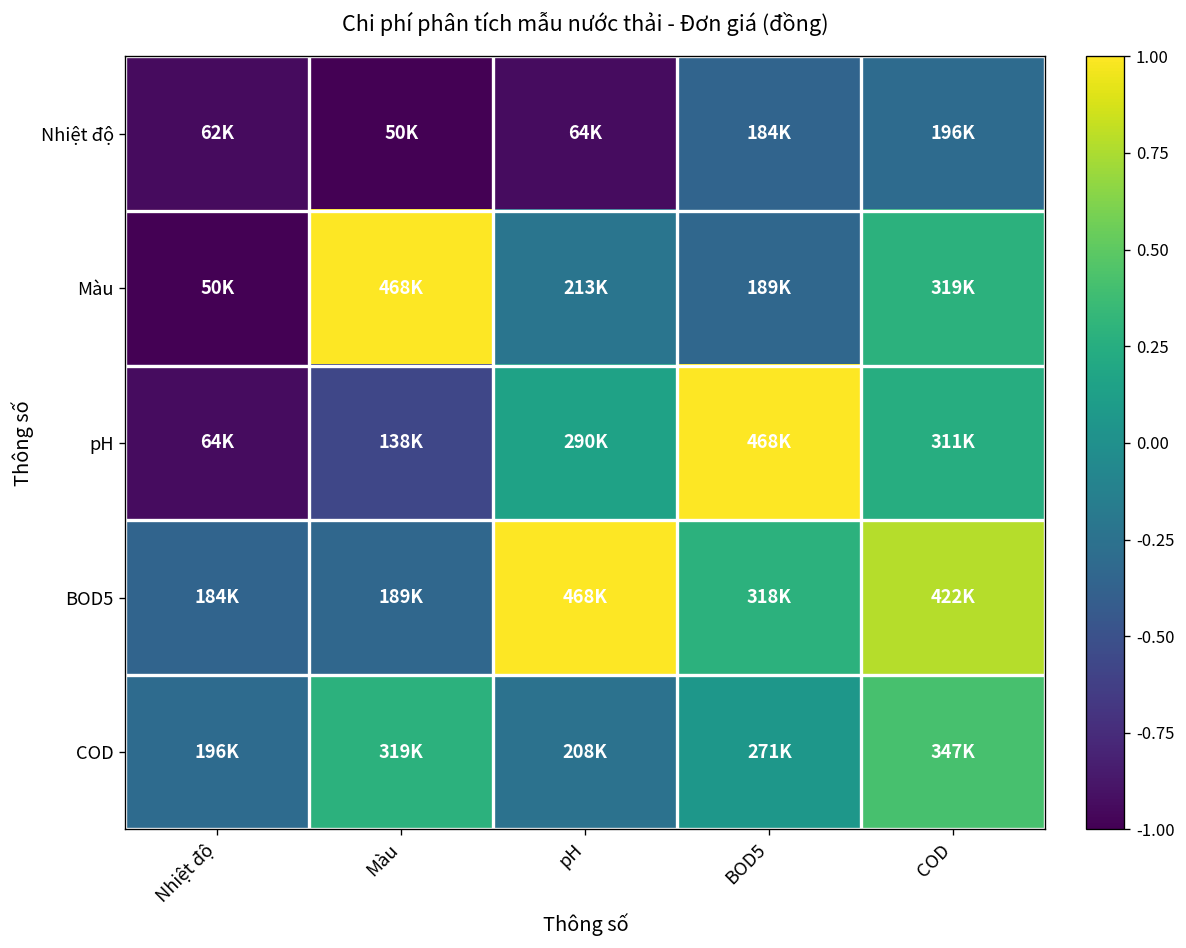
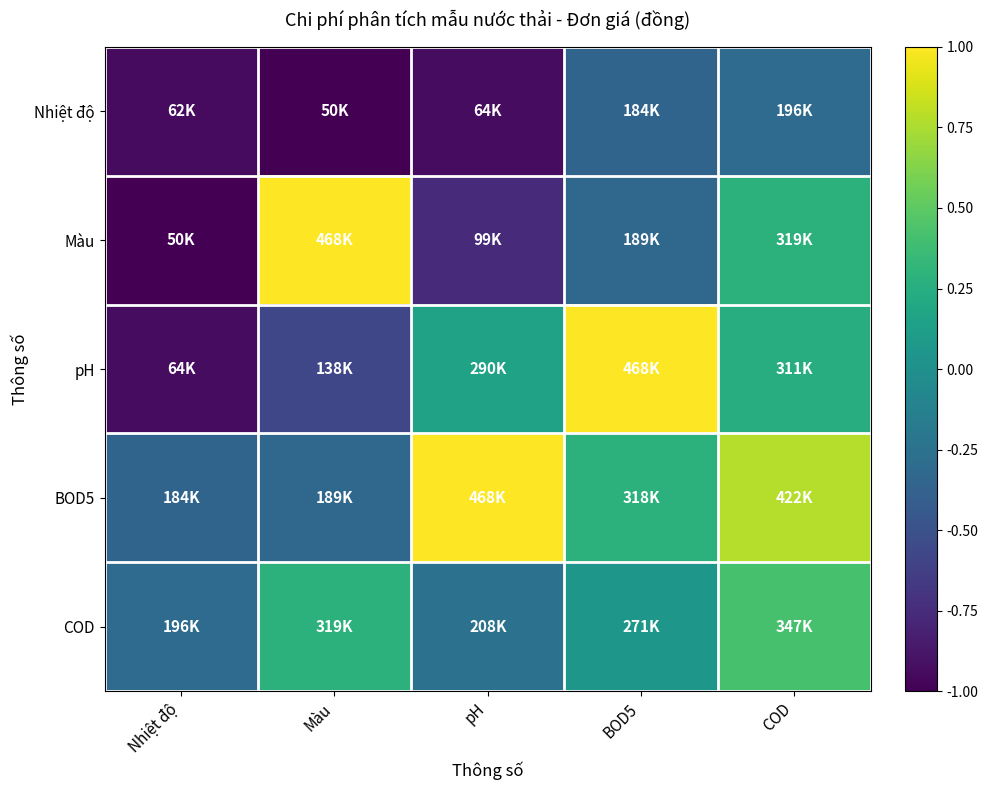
  {
    "Nhiệt độ": {
      "Nhiệt độ": "62K",
      "Màu": "50K",
      "pH": "64K",
      "BOD5": "184K",
      "COD": "196K"
    },
    "Màu": {
      "Nhiệt độ": "50K",
      "Màu": "468K",
-     "pH": "213K",
+     "pH": "99K",
      "BOD5": "189K",
      "COD": "319K"
    },
    "pH": {
      "Nhiệt độ": "64K",
      "Màu": "138K",
      "pH": "290K",
      "BOD5": "468K",
      "COD": "311K"
    },
    "BOD5": {
      "Nhiệt độ": "184K",
      "Màu": "189K",
      "pH": "468K",
      "BOD5": "318K",
      "COD": "422K"
    },
    "COD": {
      "Nhiệt độ": "196K",
      "Màu": "319K",
      "pH": "208K",
      "BOD5": "271K",
      "COD": "347K"
    }
  }
